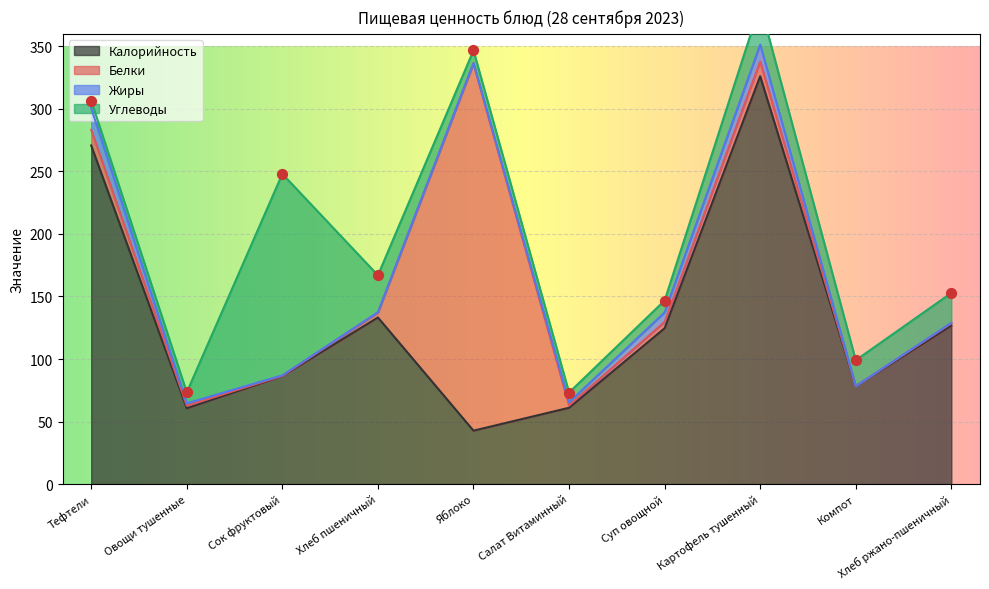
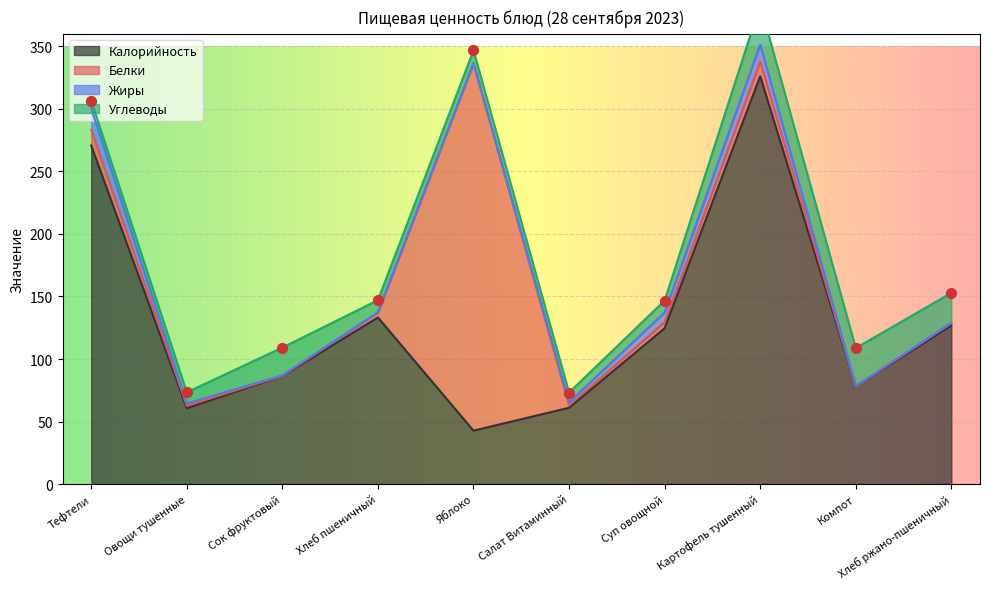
  {
    "Калорийность": {
      "Тефтели": 271,
      "Овощи тушенные": 61,
      "Хлеб пшеничный": 133,
      "Яблоко": 43,
      "Суп овощной": 125,
      "Картофель тушенный": 326
    },
    "Белки": {
      "Тефтели": 13,
      "Суп овощной": 5,
      "Картофель тушенный": 12
    },
    "Жиры": {
      "Салат Витаминный": 3,
      "Суп овощной": 8,
      "Картофель тушенный": 14
    },
    "Углеводы": {
      "Овощи тушенные": 9,
-     "Сок фруктовый": 161,
-     "Хлеб пшеничный": 30,
+     "Сок фруктовый": 22,
+     "Хлеб пшеничный": 10,
      "Яблоко": 10,
      "Салат Витаминный": 8,
      "Суп овощной": 9,
-     "Компот": 21,
+     "Компот": 30,
      "Хлеб ржано-пшеничный": 24
    }
  }
